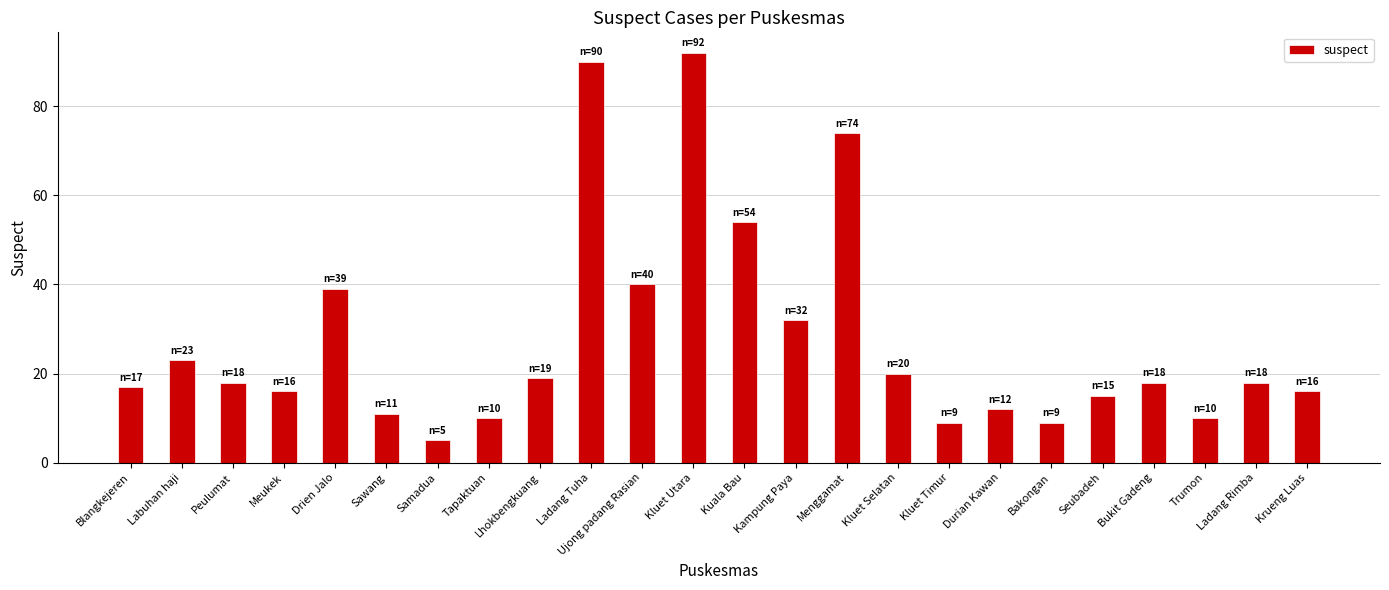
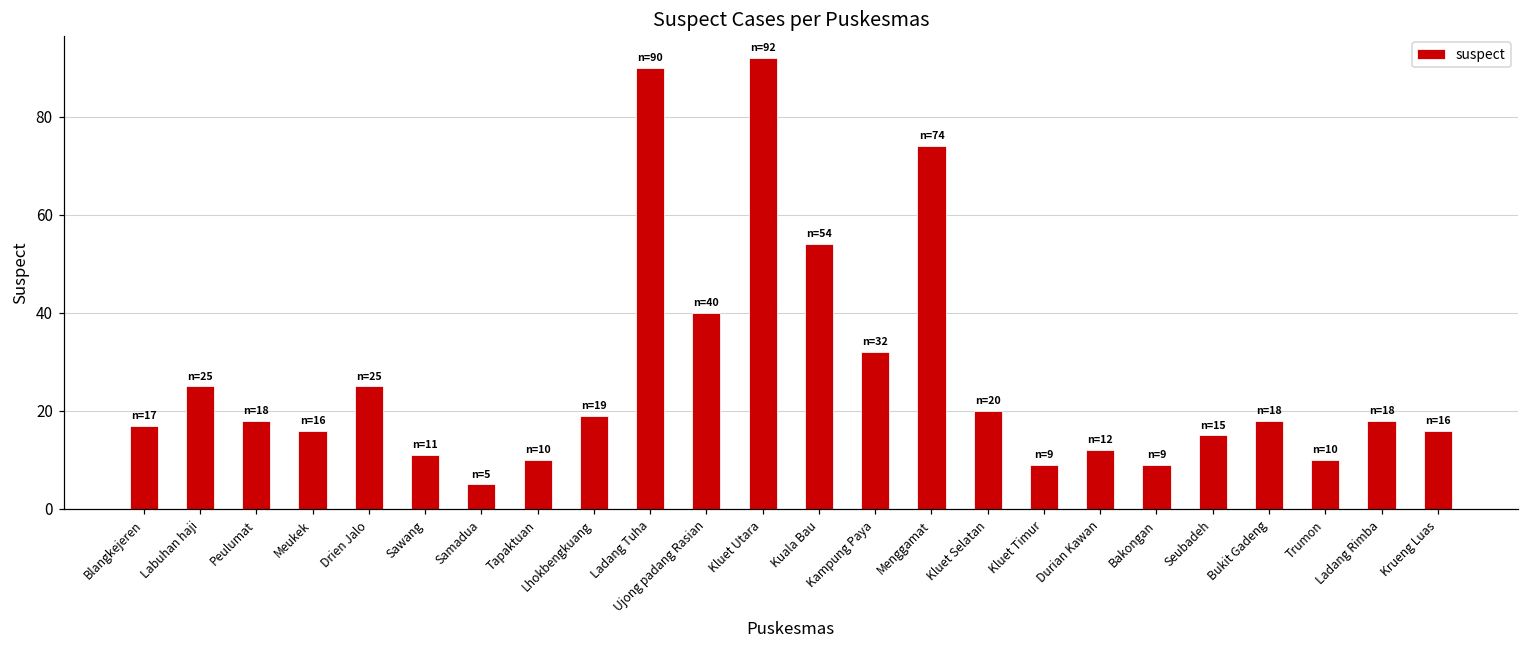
  {
    "Blangkejeren": 17,
-   "Labuhan haji": 23,
+   "Labuhan haji": 25,
    "Peulumat": 18,
    "Meukek": 16,
-   "Drien Jalo": 39,
+   "Drien Jalo": 25,
    "Sawang": 11,
    "Samadua": 5,
    "Tapaktuan": 10,
    "Lhokbengkuang": 19,
    "Ladang Tuha": 90,
    "Ujong padang Rasian": 40,
    "Kluet Utara": 92,
    "Kuala Bau": 54,
    "Kampung Paya": 32,
    "Menggamat": 74,
    "Kluet Selatan": 20,
    "Kluet Timur": 9,
    "Durian Kawan": 12,
    "Bakongan": 9,
    "Seubadeh": 15,
    "Bukit Gadeng": 18,
    "Trumon": 10,
    "Ladang Rimba": 18,
    "Krueng Luas": 16
  }
